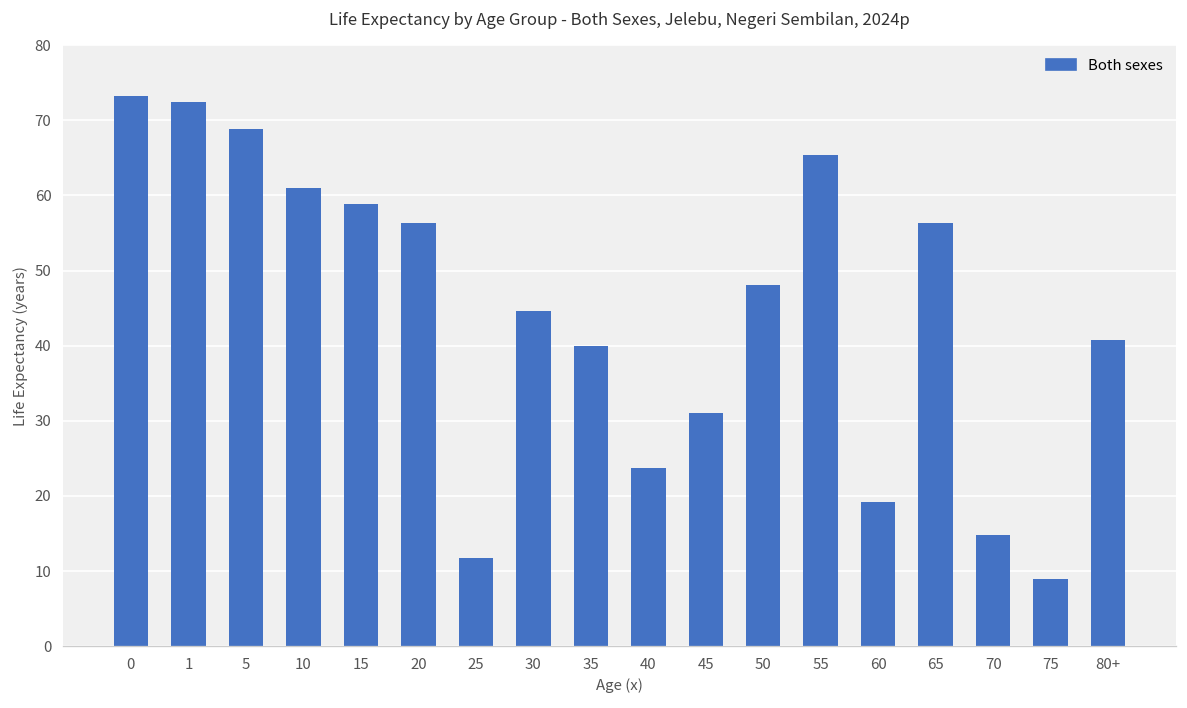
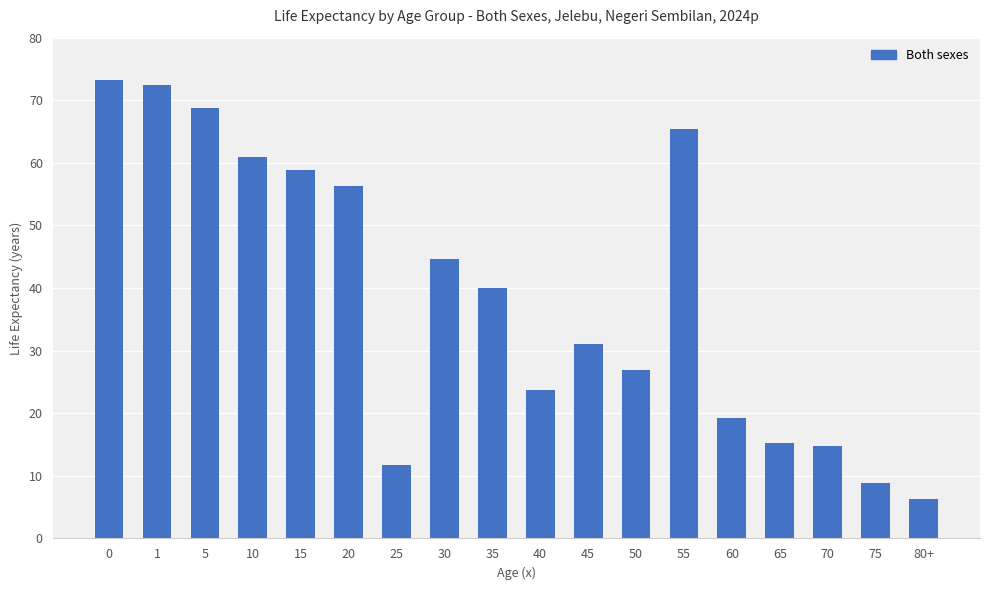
  {
    "0": 73,
    "1": 72,
    "5": 69,
    "10": 61,
    "15": 59,
    "20": 56,
    "25": 12,
    "30": 45,
    "35": 40,
    "40": 24,
    "45": 31,
-   "50": 48,
+   "50": 27,
    "55": 65,
    "60": 19,
-   "65": 56,
+   "65": 15,
    "70": 15,
    "75": 9,
-   "80+": 41
+   "80+": 6
  }
